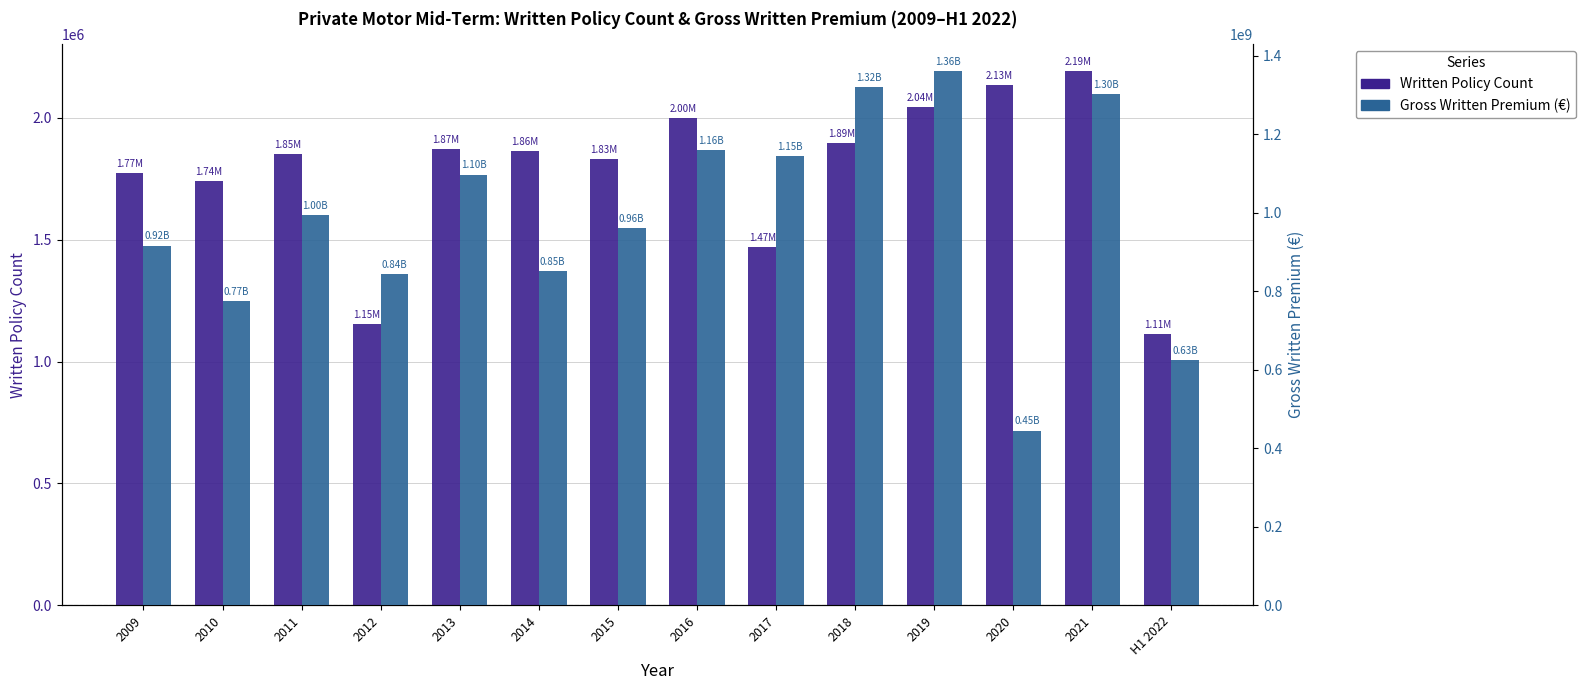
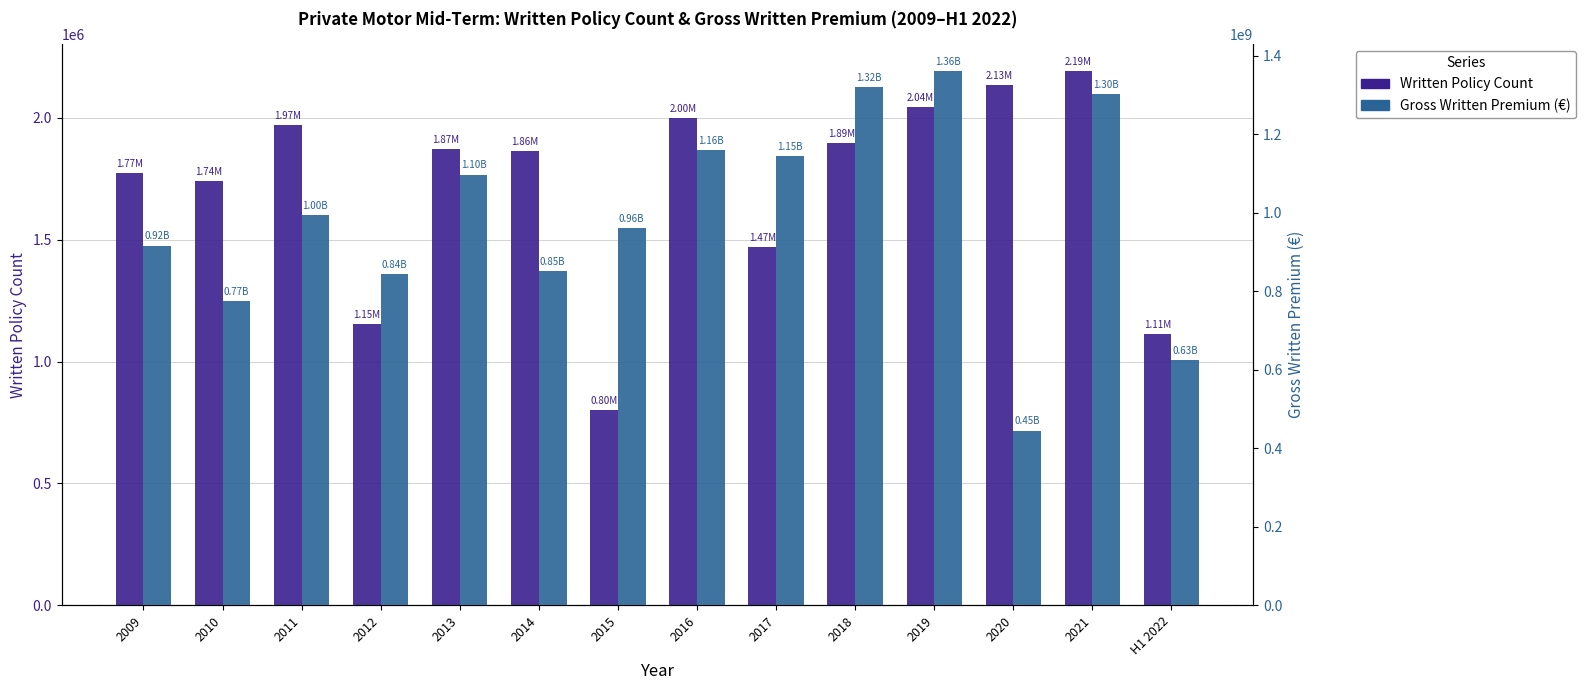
  {
    "Written Policy Count": {
      "2009": "1.77M",
      "2010": "1.74M",
-     "2011": "1.85M",
+     "2011": "1.97M",
      "2012": "1.15M",
      "2013": "1.87M",
      "2014": "1.86M",
-     "2015": "1.83M",
+     "2015": "0.80M",
      "2016": "2.00M",
      "2017": "1.47M",
      "2018": "1.89M",
      "2019": "2.04M",
      "2020": "2.13M",
      "2021": "2.19M",
      "H1 2022": "1.11M"
    },
    "Gross Written Premium (€)": {
      "2009": "0.92B",
      "2010": "0.77B",
      "2011": "1.00B",
      "2012": "0.84B",
      "2013": "1.10B",
      "2014": "0.85B",
      "2015": "0.96B",
      "2016": "1.16B",
      "2017": "1.15B",
      "2018": "1.32B",
      "2019": "1.36B",
      "2020": "0.45B",
      "2021": "1.30B",
      "H1 2022": "0.63B"
    }
  }
